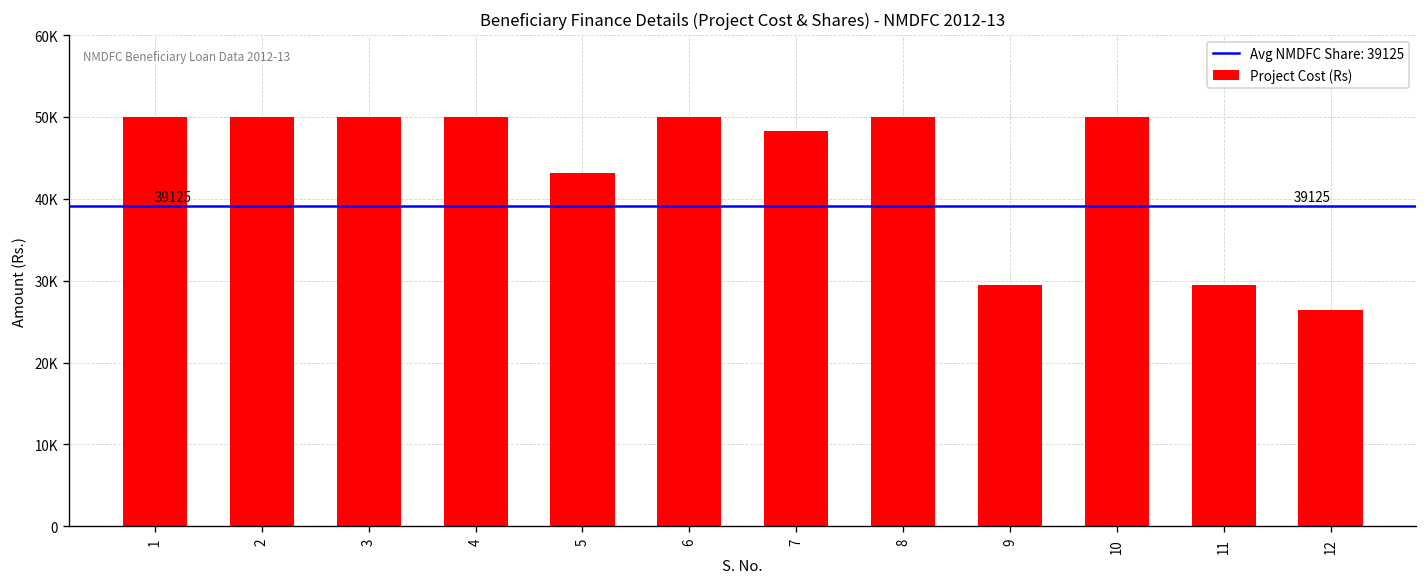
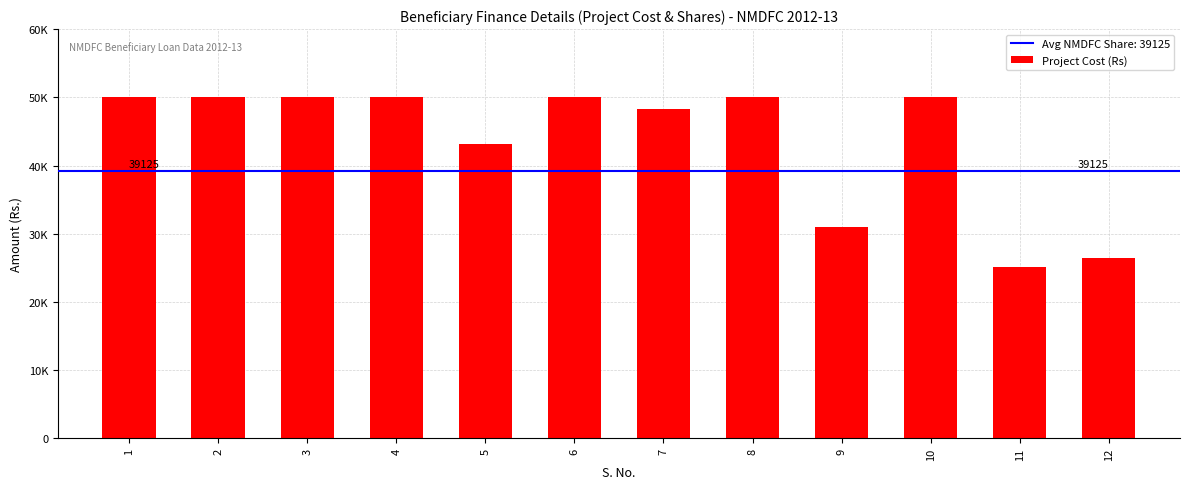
  {
    "2": 50000,
    "3": 50000,
    "4": 50000,
    "5": 43000,
    "6": 50000,
    "7": 48000,
    "8": 50000,
-   "9": 30000,
+   "9": 31000,
    "10": 50000,
-   "11": 30000,
+   "11": 25000,
    "12": 26000
  }
